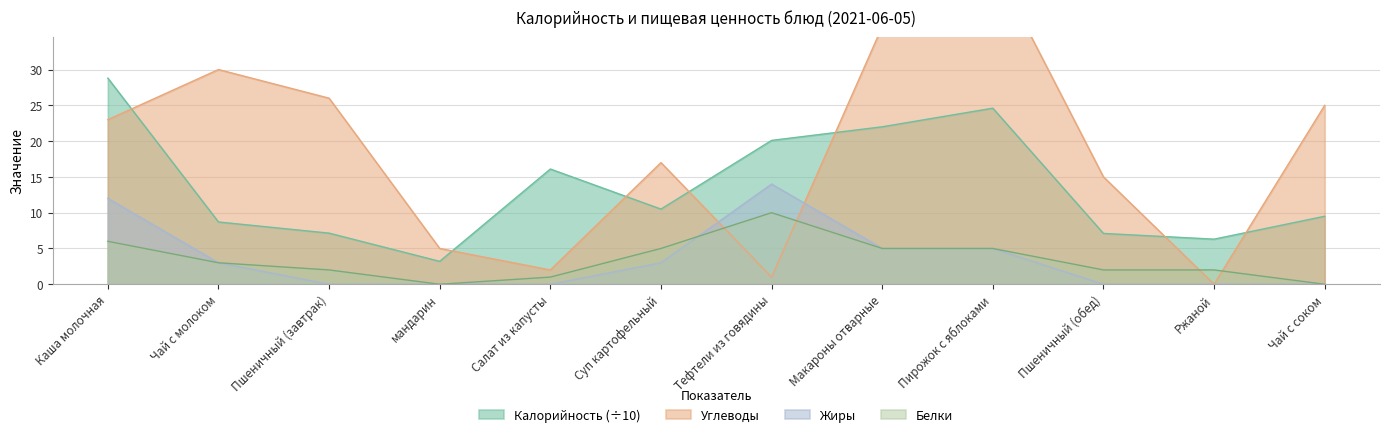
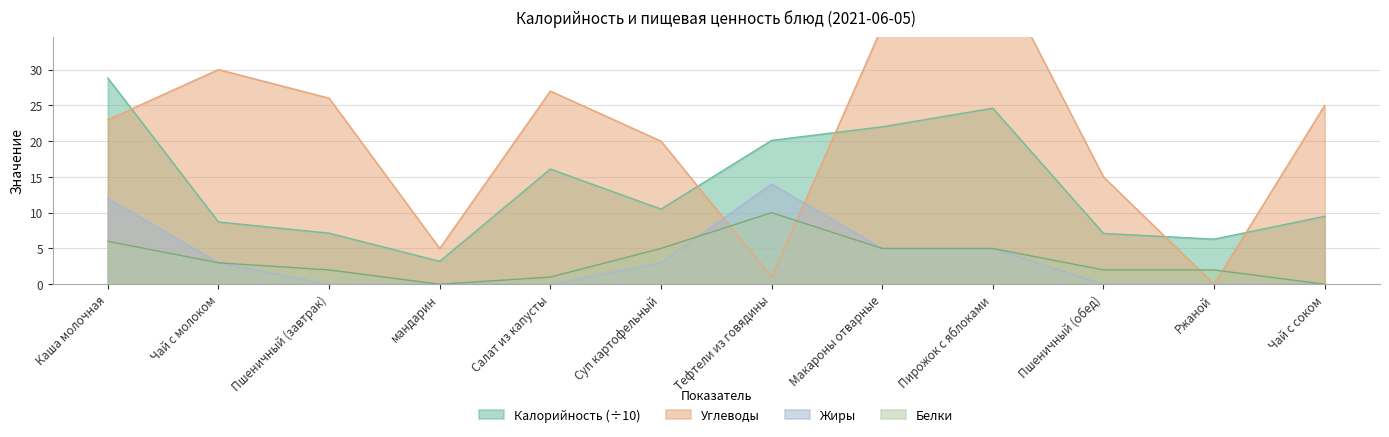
  {
    "Калорийность (÷10)": {
      "Каша молочная": 29,
      "Чай с молоком": 9,
      "Пшеничный (завтрак)": 7,
      "мандарин": 3,
      "Салат из капусты": 16,
      "Суп картофельный": 11,
      "Тефтели из говядины": 20,
      "Макароны отварные": 22,
      "Пирожок с яблоками": 25,
      "Пшеничный (обед)": 7,
      "Ржаной": 6,
      "Чай с соком": 10
    },
    "Углеводы": {
      "Каша молочная": 23,
      "Чай с молоком": 30,
      "Пшеничный (завтрак)": 26,
      "мандарин": 5,
-     "Салат из капусты": 2,
-     "Суп картофельный": 17,
+     "Салат из капусты": 27,
+     "Суп картофельный": 20,
      "Тефтели из говядины": 1,
      "Пшеничный (обед)": 15,
      "Чай с соком": 25
    }
  }
